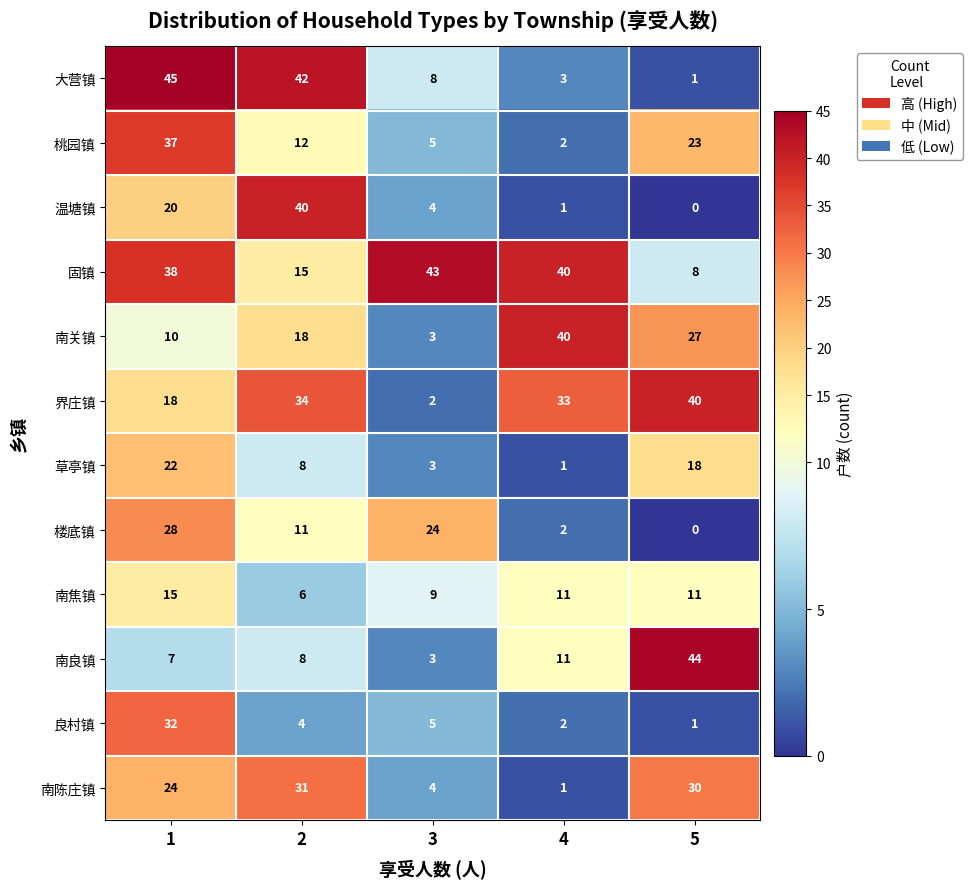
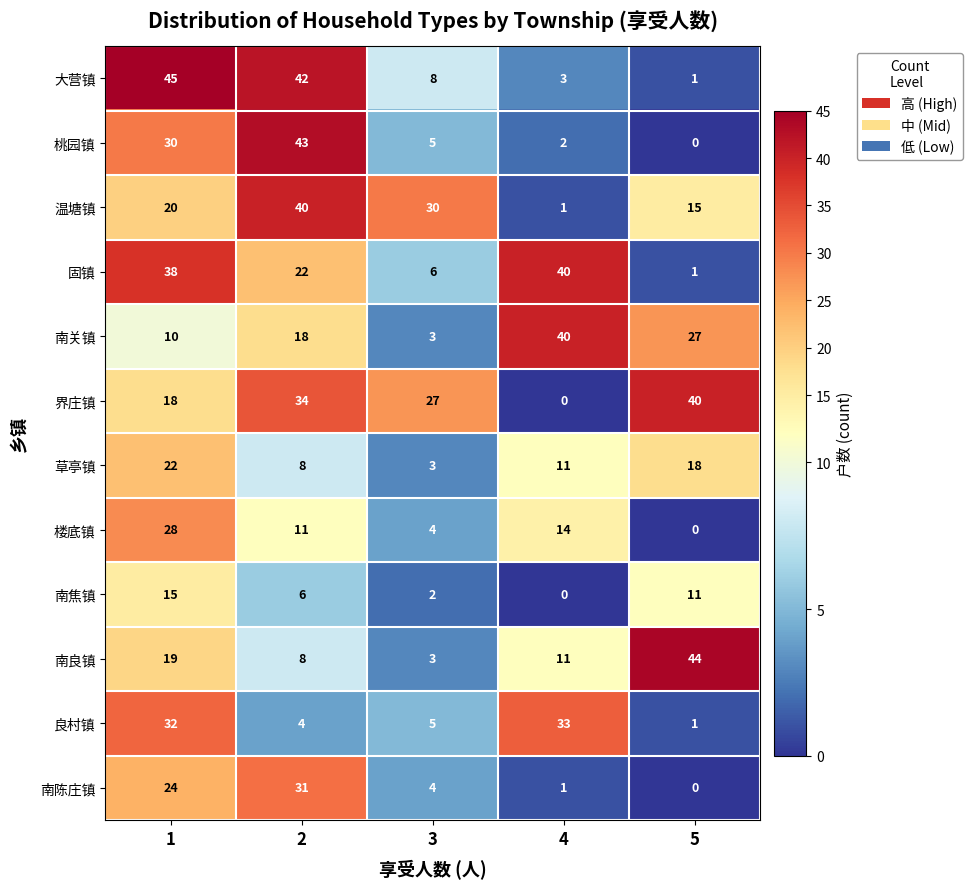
  {
    "大营镇": {
      "1": 45,
      "2": 42,
      "3": 8,
      "4": 3,
      "5": 1
    },
    "桃园镇": {
-     "1": 37,
-     "2": 12,
+     "1": 30,
+     "2": 43,
      "3": 5,
      "4": 2,
-     "5": 23
+     "5": 0
    },
    "温塘镇": {
      "1": 20,
      "2": 40,
-     "3": 4,
+     "3": 30,
      "4": 1,
-     "5": 0
+     "5": 15
    },
    "固镇": {
      "1": 38,
-     "2": 15,
-     "3": 43,
+     "2": 22,
+     "3": 6,
      "4": 40,
-     "5": 8
+     "5": 1
    },
    "南关镇": {
      "1": 10,
      "2": 18,
      "3": 3,
      "4": 40,
      "5": 27
    },
    "界庄镇": {
      "1": 18,
      "2": 34,
-     "3": 2,
-     "4": 33,
+     "3": 27,
+     "4": 0,
      "5": 40
    },
    "草亭镇": {
      "1": 22,
      "2": 8,
      "3": 3,
-     "4": 1,
+     "4": 11,
      "5": 18
    },
    "楼底镇": {
      "1": 28,
      "2": 11,
-     "3": 24,
-     "4": 2,
+     "3": 4,
+     "4": 14,
      "5": 0
    },
    "南焦镇": {
      "1": 15,
      "2": 6,
-     "3": 9,
-     "4": 11,
+     "3": 2,
+     "4": 0,
      "5": 11
    },
    "南良镇": {
-     "1": 7,
+     "1": 19,
      "2": 8,
      "3": 3,
      "4": 11,
      "5": 44
    },
    "良村镇": {
      "1": 32,
      "2": 4,
      "3": 5,
-     "4": 2,
+     "4": 33,
      "5": 1
    },
    "南陈庄镇": {
      "1": 24,
      "2": 31,
      "3": 4,
      "4": 1,
-     "5": 30
+     "5": 0
    }
  }
